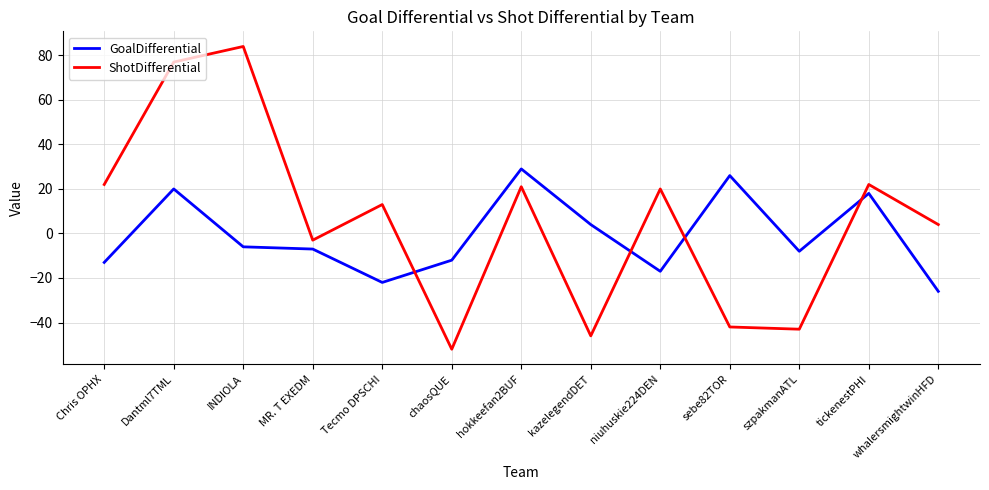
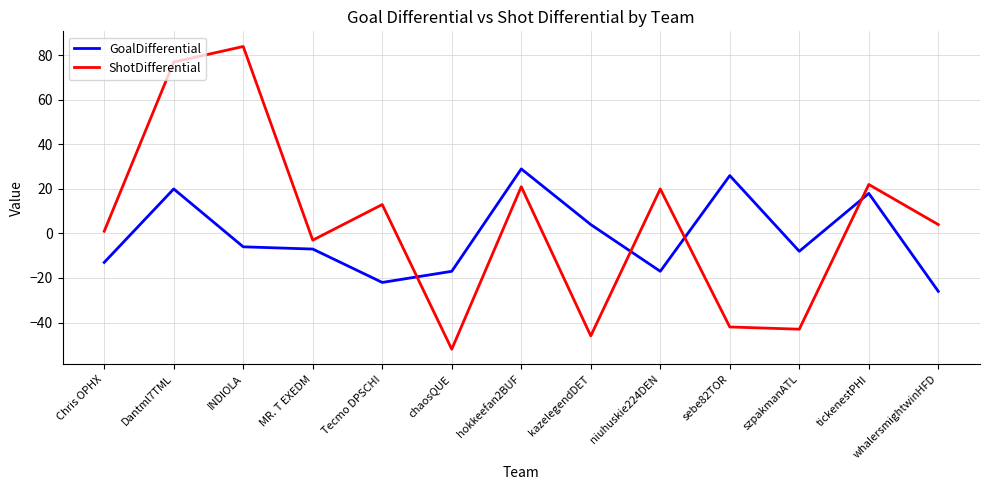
  {
    "GoalDifferential": {
      "Chris OPHX": -13,
      "Dantml7TML": 20,
      "INDIOLA": -6,
      "MR. T EXEDM": -7,
      "Tecmo DPSCHI": -22,
-     "chaosQUE": -12,
+     "chaosQUE": -17,
      "hokkeefan2BUF": 29,
      "kazelegendDET": 4,
      "niuhuskie224DEN": -17,
      "sebe82TOR": 26,
      "szpakmanATL": -8,
      "tickenestPHI": 18,
      "whalersmightwinHFD": -26
    },
    "ShotDifferential": {
-     "Chris OPHX": 22,
+     "Chris OPHX": 1,
      "INDIOLA": 84,
      "MR. T EXEDM": -3,
      "Tecmo DPSCHI": 13,
      "chaosQUE": -52,
      "hokkeefan2BUF": 21,
      "kazelegendDET": -46,
      "niuhuskie224DEN": 20,
      "sebe82TOR": -42,
      "szpakmanATL": -43,
      "tickenestPHI": 22,
      "whalersmightwinHFD": 4
    }
  }
